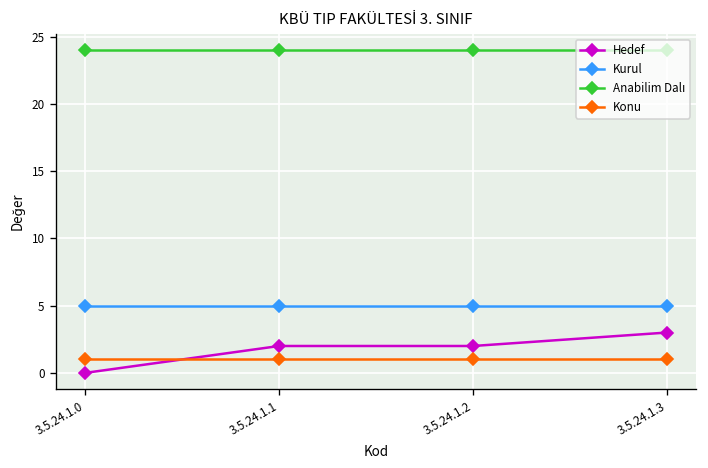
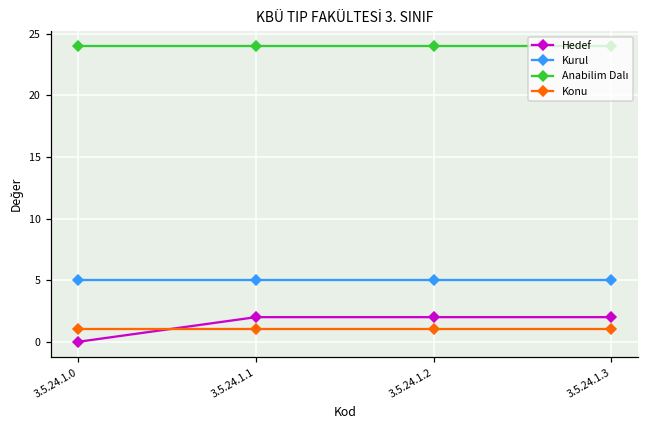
  {
    "Hedef": {
      "3.5.24.1.0": 0,
      "3.5.24.1.1": 2,
      "3.5.24.1.2": 2,
-     "3.5.24.1.3": 3
+     "3.5.24.1.3": 2
    },
    "Kurul": {
      "3.5.24.1.0": 5,
      "3.5.24.1.1": 5,
      "3.5.24.1.2": 5,
      "3.5.24.1.3": 5
    },
    "Anabilim Dalı": {
      "3.5.24.1.0": 24,
      "3.5.24.1.1": 24,
      "3.5.24.1.2": 24
    },
    "Konu": {
      "3.5.24.1.0": 1,
      "3.5.24.1.1": 1,
      "3.5.24.1.2": 1,
      "3.5.24.1.3": 1
    }
  }
